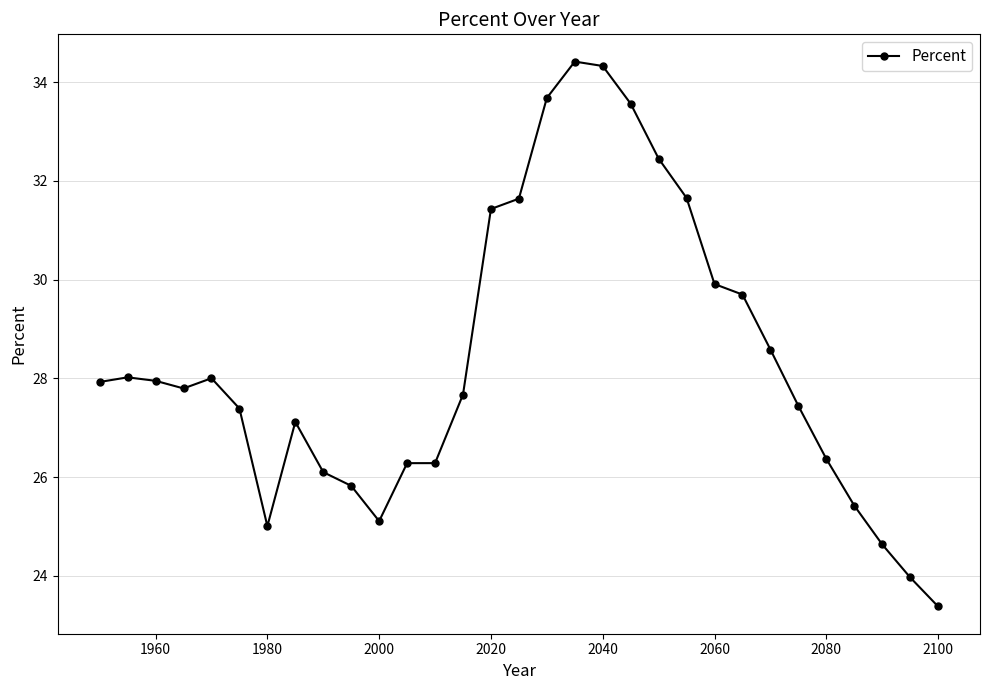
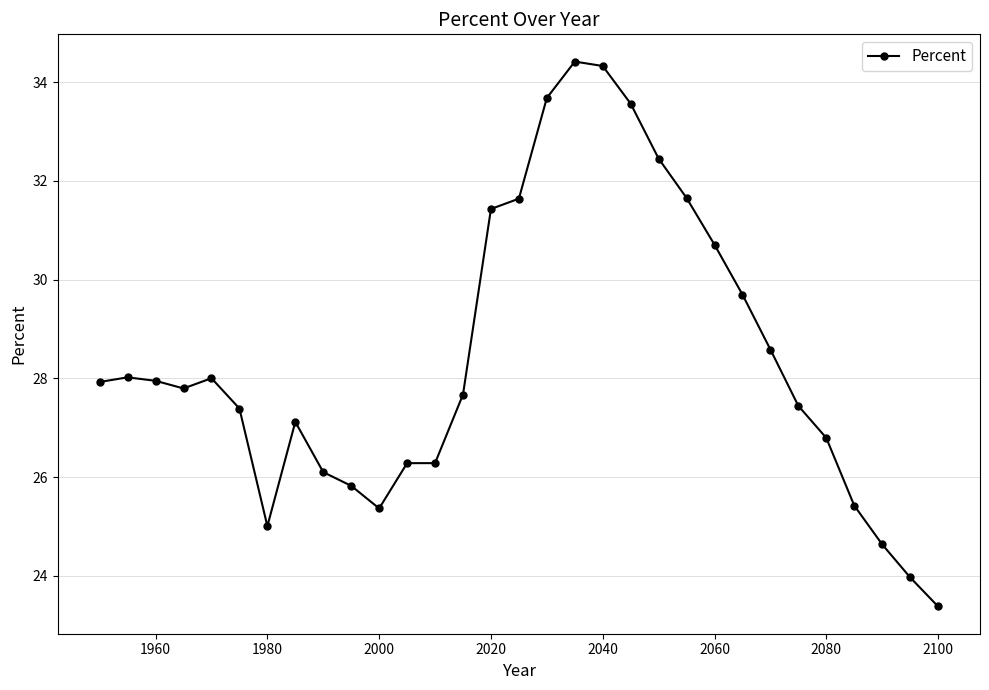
  {
    "1960": 28.0,
    "1980": 25.0,
-   "2000": 25.1,
+   "2000": 25.4,
    "2020": 31.4,
    "2040": 34.3,
-   "2060": 29.9,
-   "2080": 26.4,
+   "2060": 30.7,
+   "2080": 26.8,
    "2100": 23.4
  }
